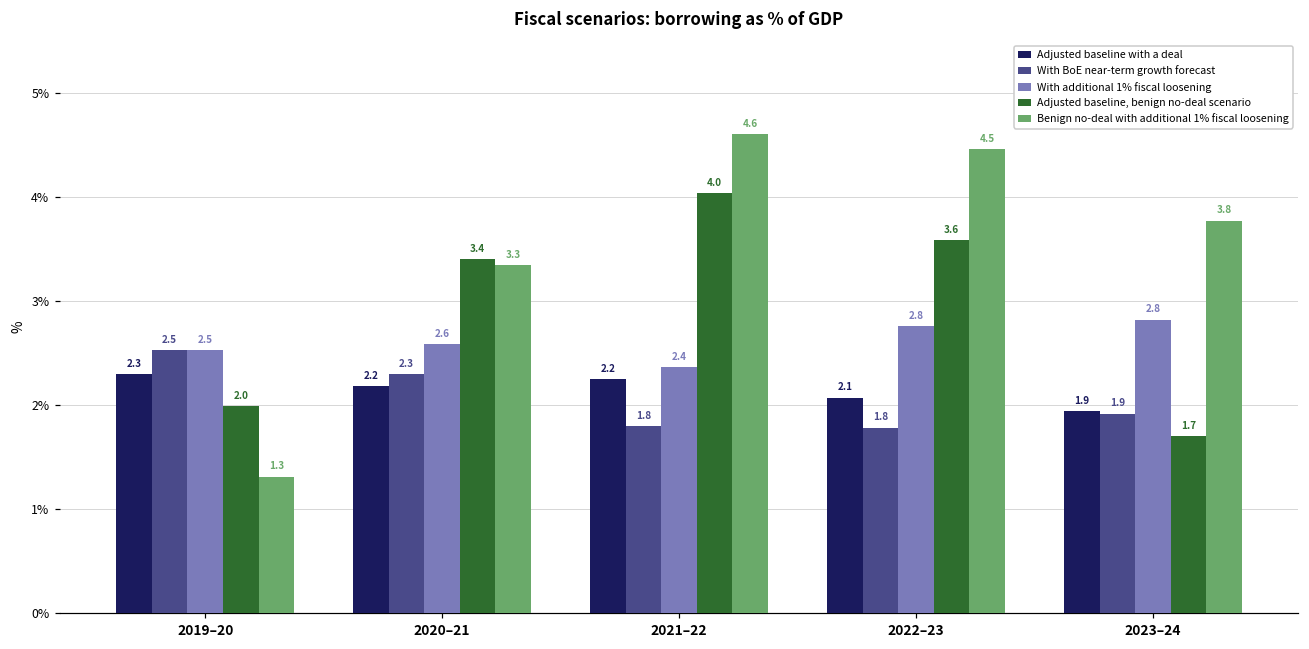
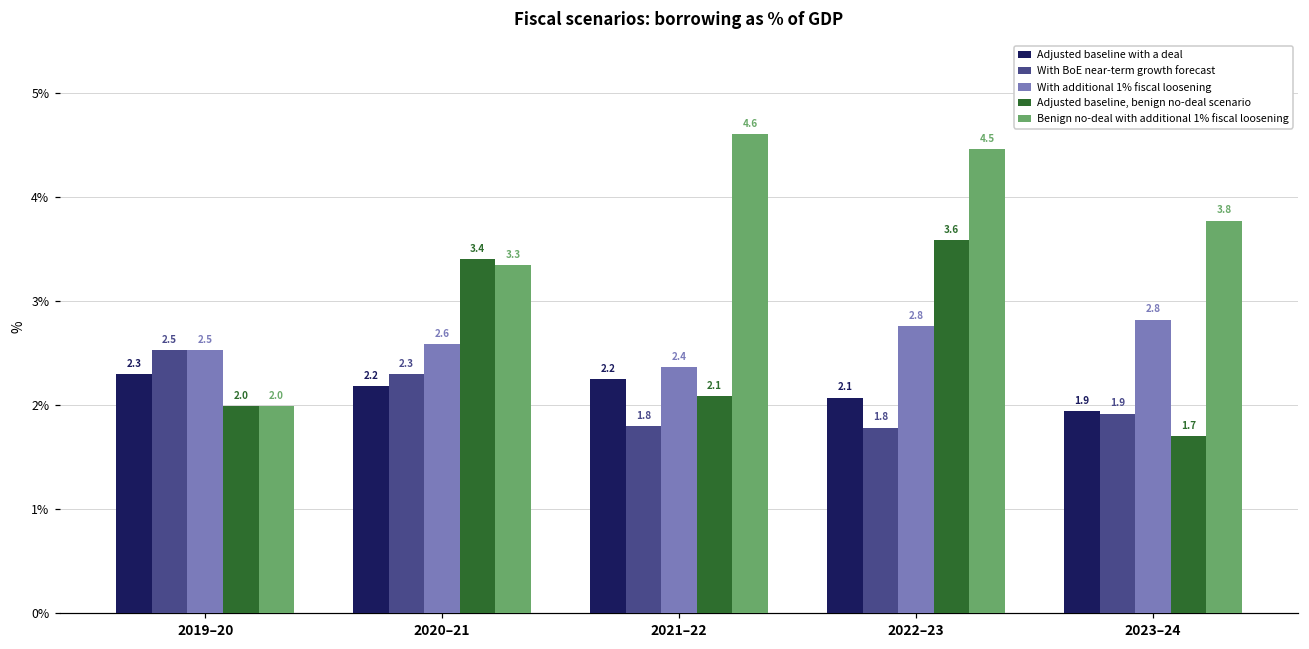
  {
    "Adjusted baseline with a deal": {
      "2019–20": 2.3,
      "2020–21": 2.2,
      "2021–22": 2.2,
      "2022–23": 2.1,
      "2023–24": 1.9
    },
    "With BoE near-term growth forecast": {
      "2019–20": 2.5,
      "2020–21": 2.3,
      "2021–22": 1.8,
      "2022–23": 1.8,
      "2023–24": 1.9
    },
    "With additional 1% fiscal loosening": {
      "2019–20": 2.5,
      "2020–21": 2.6,
      "2021–22": 2.4,
      "2022–23": 2.8,
      "2023–24": 2.8
    },
    "Adjusted baseline, benign no-deal scenario": {
      "2019–20": 2.0,
      "2020–21": 3.4,
-     "2021–22": 4.0,
+     "2021–22": 2.1,
      "2022–23": 3.6,
      "2023–24": 1.7
    },
    "Benign no-deal with additional 1% fiscal loosening": {
-     "2019–20": 1.3,
+     "2019–20": 2.0,
      "2020–21": 3.3,
      "2021–22": 4.6,
      "2022–23": 4.5,
      "2023–24": 3.8
    }
  }
